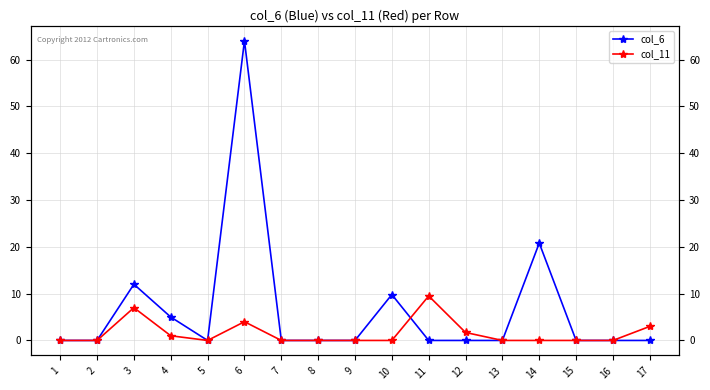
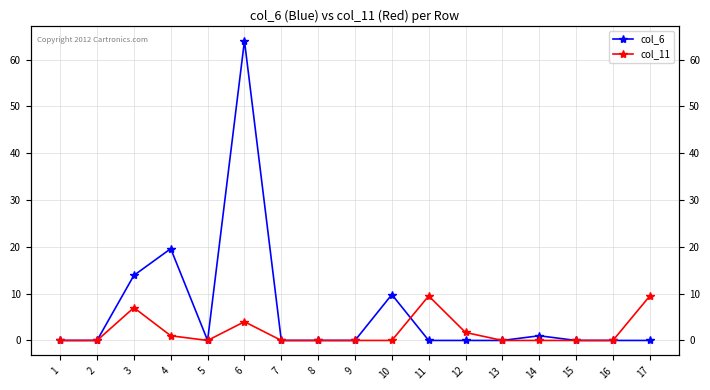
  {
    "col_6": {
-     "3": 12,
-     "4": 5,
+     "3": 14,
+     "4": 20,
      "6": 64,
      "10": 10,
      "11": 0,
      "12": 0,
-     "14": 21,
+     "14": 1,
      "17": 0
    },
    "col_11": {
      "3": 7,
      "4": 1,
      "6": 4,
      "10": 0,
      "11": 10,
      "12": 2,
      "14": 0,
-     "17": 3
+     "17": 10
    }
  }
